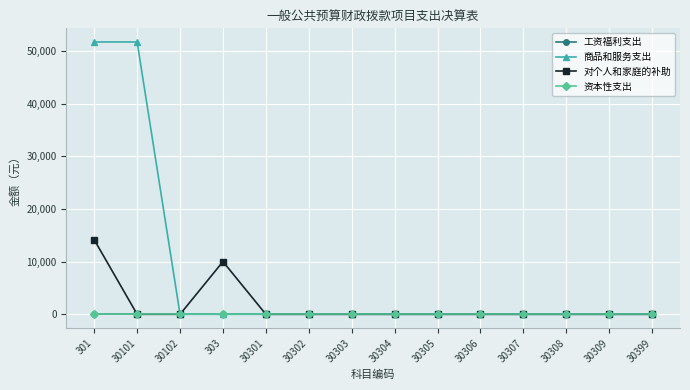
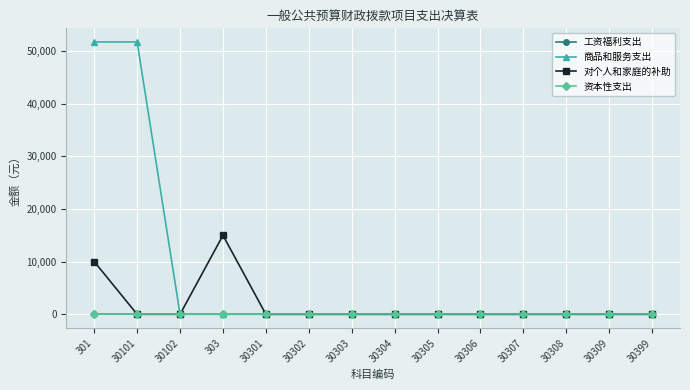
  {
    "对个人和家庭的补助": {
-     "301": "14,000",
-     "303": "10,000"
+     "301": "10,000",
+     "303": "15,000"
    }
  }
